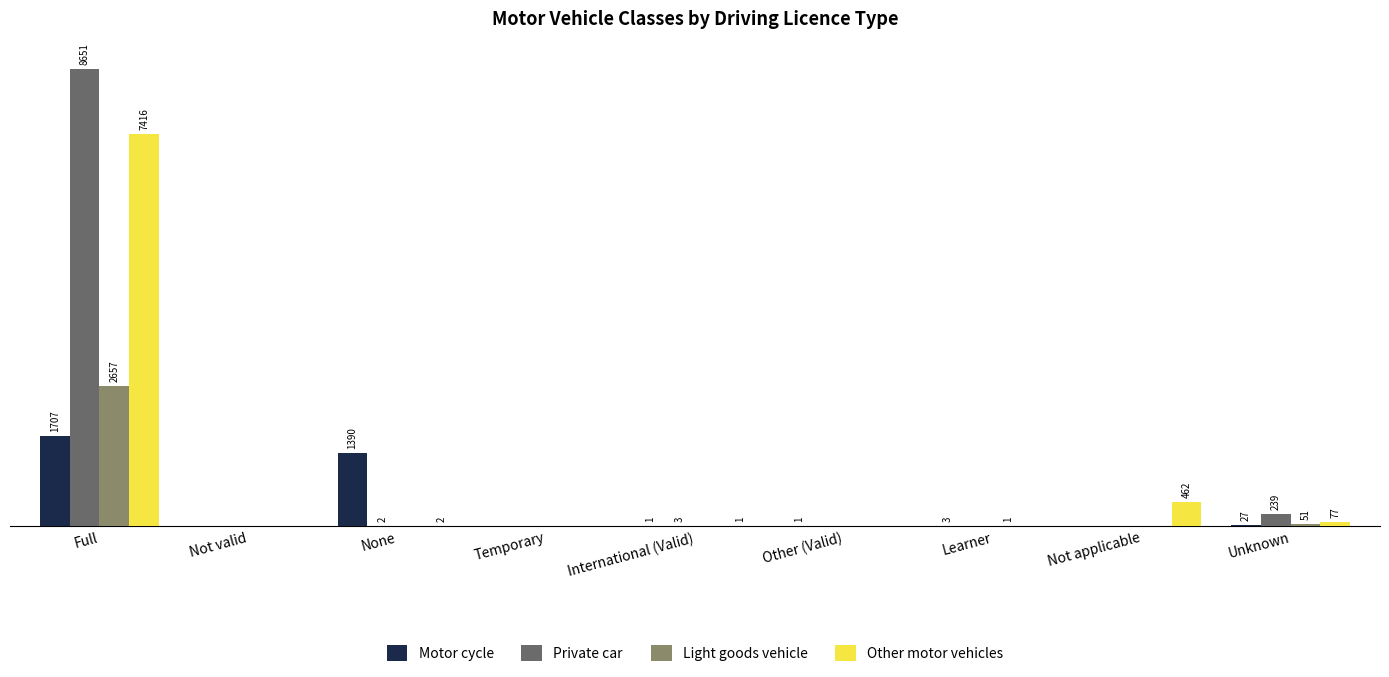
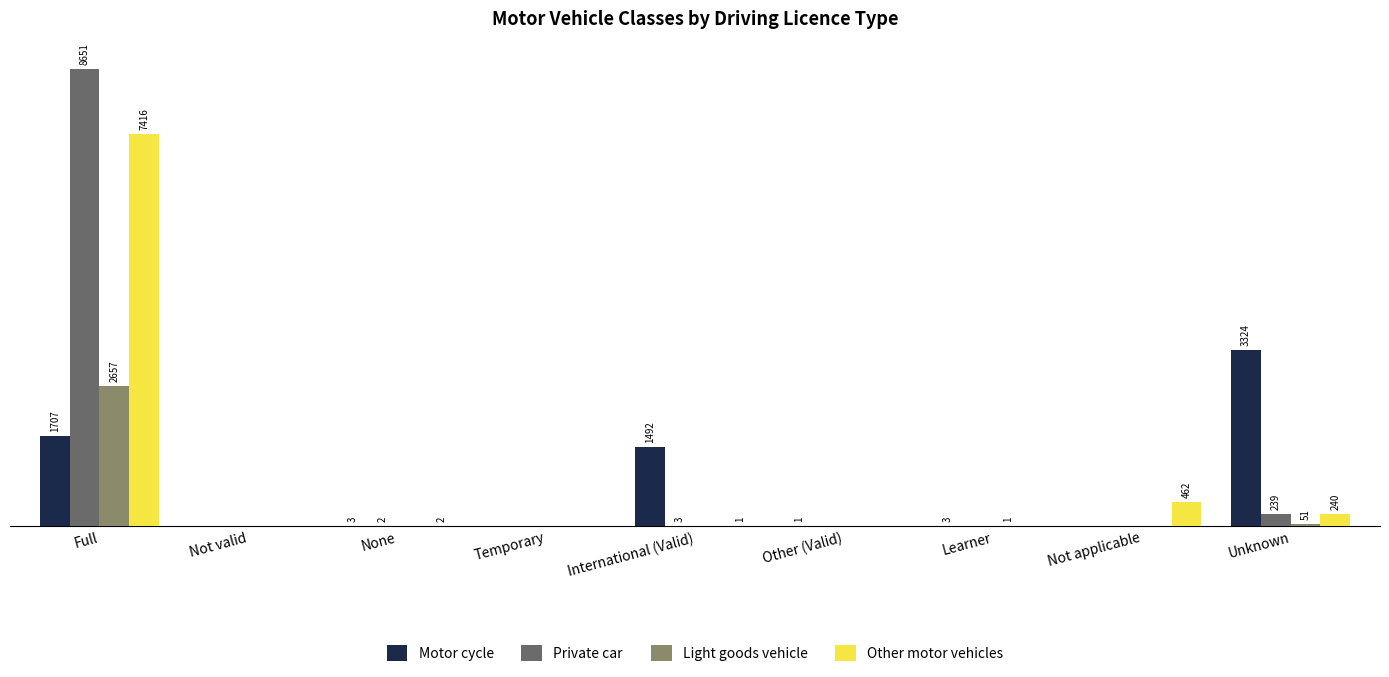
  {
    "Motor cycle": {
      "Full": 1707,
-     "None": 1390,
-     "International (Valid)": 1,
+     "None": 3,
+     "International (Valid)": 1492,
      "Other (Valid)": 1,
      "Learner": 3,
-     "Unknown": 27
+     "Unknown": 3324
    },
    "Other motor vehicles": {
      "Full": 7416,
      "None": 2,
      "International (Valid)": 1,
      "Not applicable": 462,
-     "Unknown": 77
+     "Unknown": 240
    }
  }
